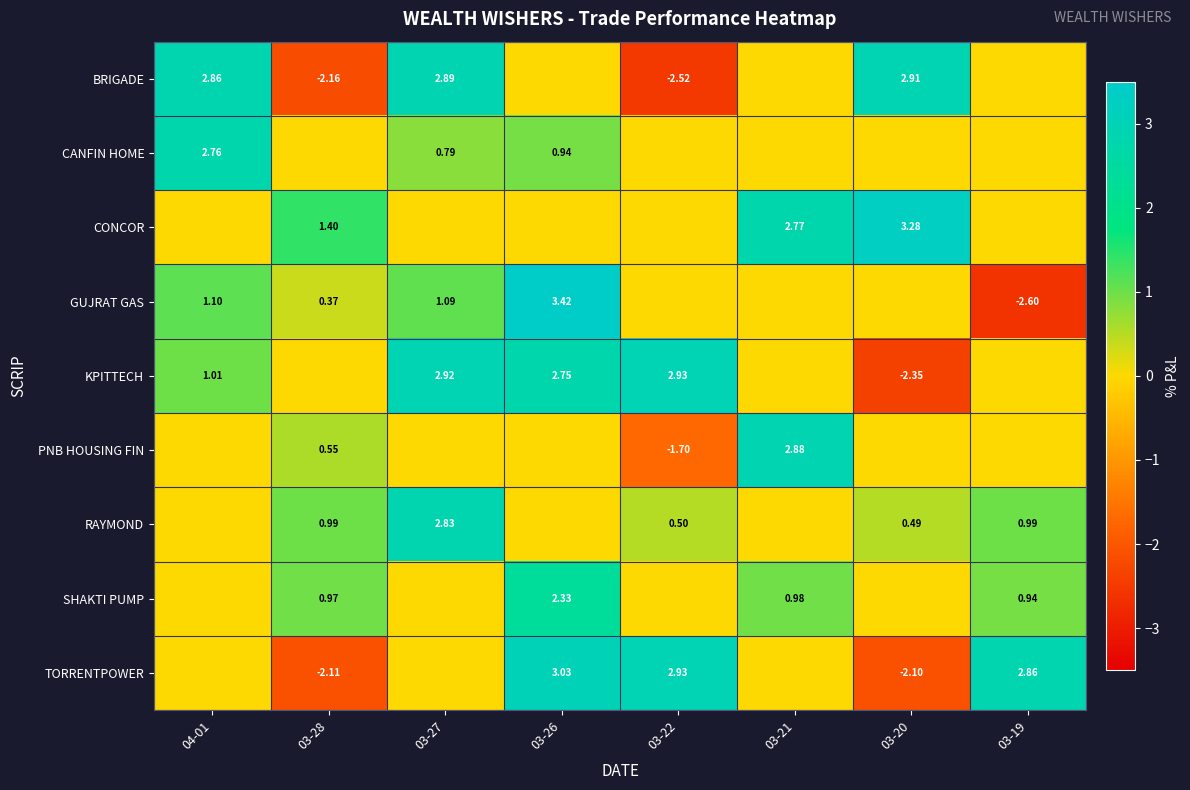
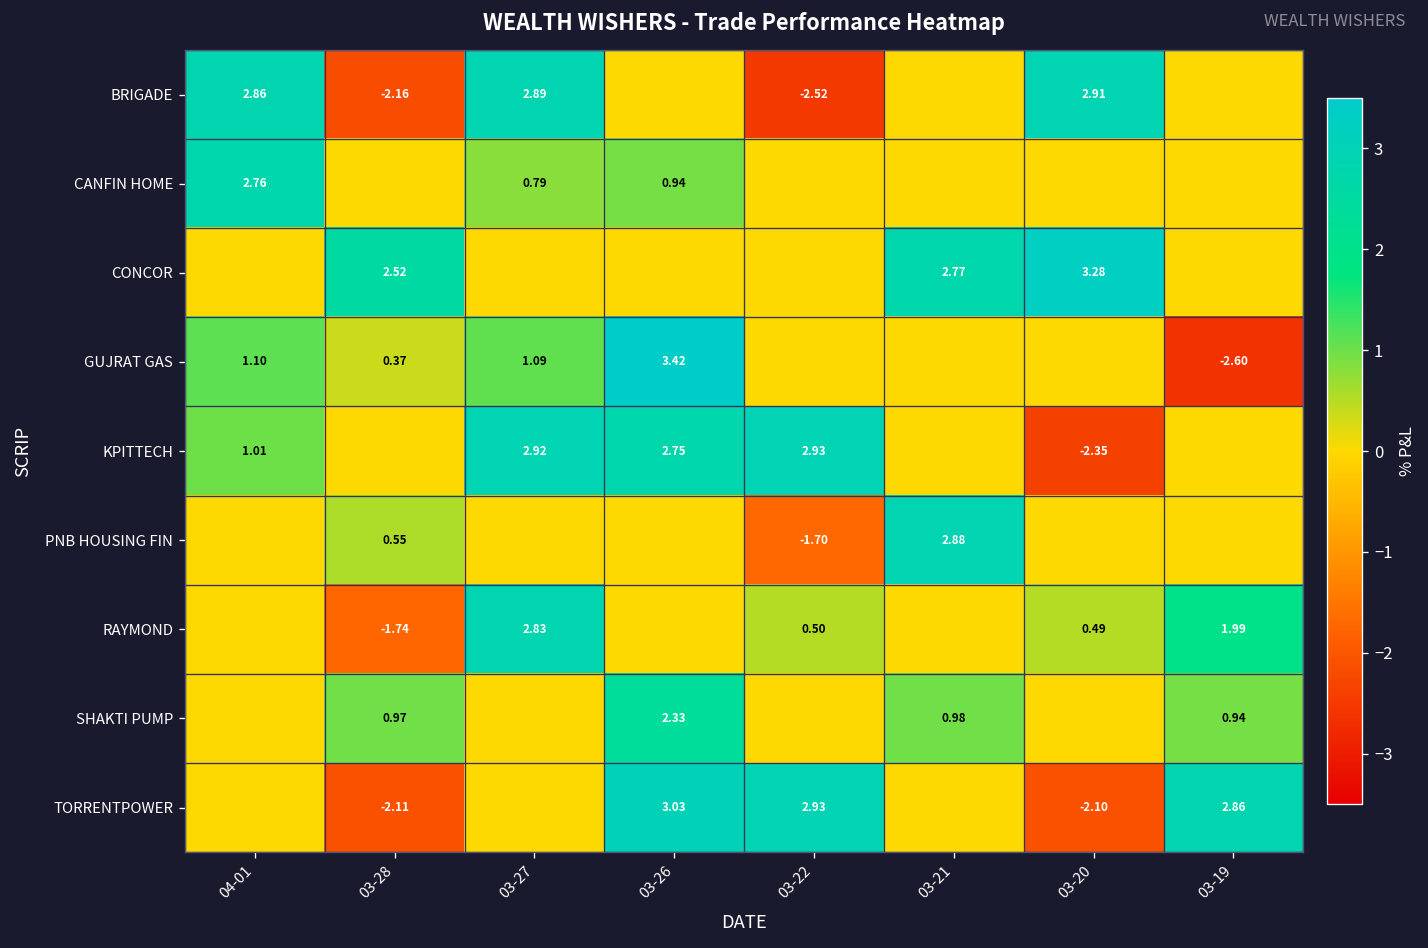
  {
    "BRIGADE": {
      "04-01": 2.86,
      "03-28": -2.16,
      "03-27": 2.89,
      "03-22": -2.52,
      "03-20": 2.91
    },
    "CANFIN HOME": {
      "04-01": 2.76,
      "03-27": 0.79,
      "03-26": 0.94
    },
    "CONCOR": {
-     "03-28": 1.40,
+     "03-28": 2.52,
      "03-21": 2.77,
      "03-20": 3.28
    },
    "GUJRAT GAS": {
      "04-01": 1.10,
      "03-28": 0.37,
      "03-27": 1.09,
      "03-26": 3.42,
      "03-19": -2.60
    },
    "KPITTECH": {
      "04-01": 1.01,
      "03-27": 2.92,
      "03-26": 2.75,
      "03-22": 2.93,
      "03-20": -2.35
    },
    "PNB HOUSING FIN": {
      "03-28": 0.55,
      "03-22": -1.70,
      "03-21": 2.88
    },
    "RAYMOND": {
-     "03-28": 0.99,
+     "03-28": -1.74,
      "03-27": 2.83,
      "03-22": 0.50,
      "03-20": 0.49,
-     "03-19": 0.99
+     "03-19": 1.99
    },
    "SHAKTI PUMP": {
      "03-28": 0.97,
      "03-26": 2.33,
      "03-21": 0.98,
      "03-19": 0.94
    },
    "TORRENTPOWER": {
      "03-28": -2.11,
      "03-26": 3.03,
      "03-22": 2.93,
      "03-20": -2.10,
      "03-19": 2.86
    }
  }
